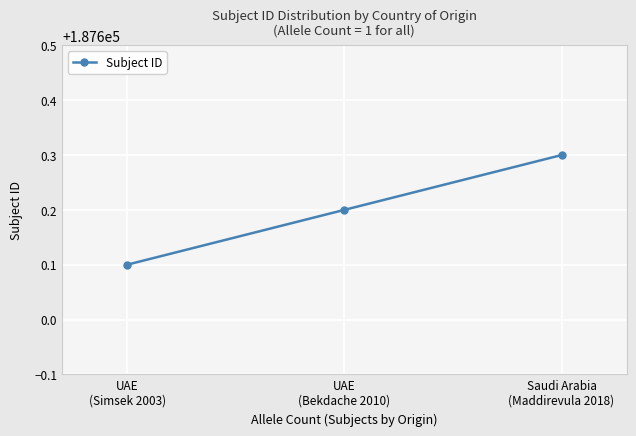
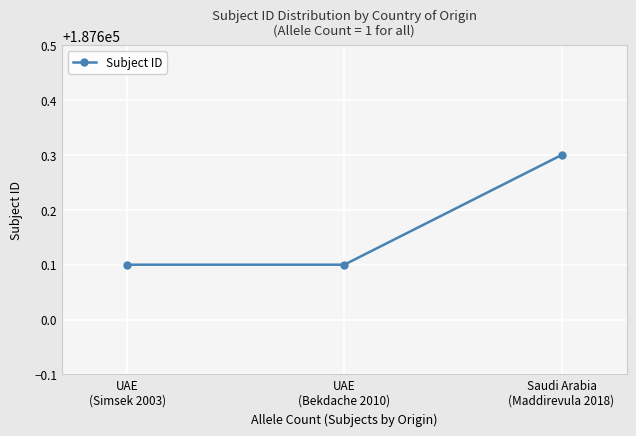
  {
    "UAE (Simsek 2003)": 187600.1,
-   "UAE (Bekdache 2010)": 187600.2,
+   "UAE (Bekdache 2010)": 187600.1,
    "Saudi Arabia (Maddirevula 2018)": 187600.3
  }
